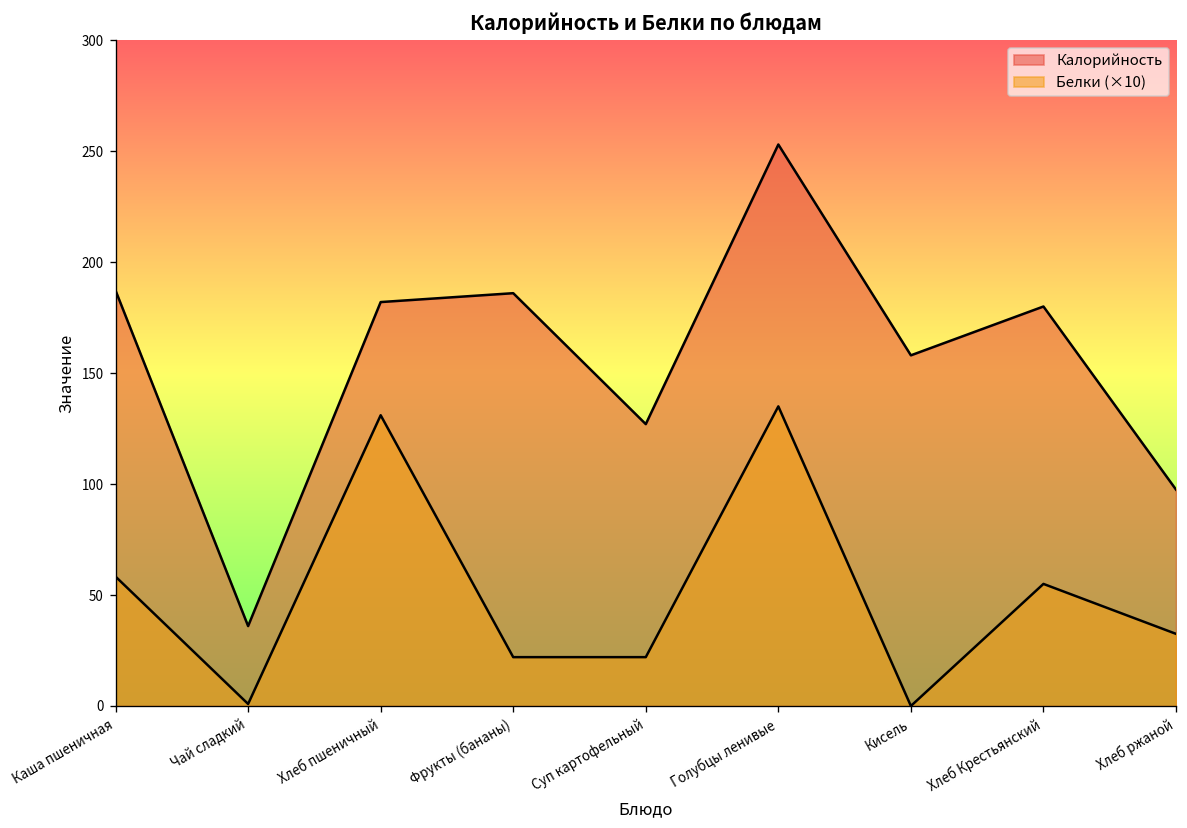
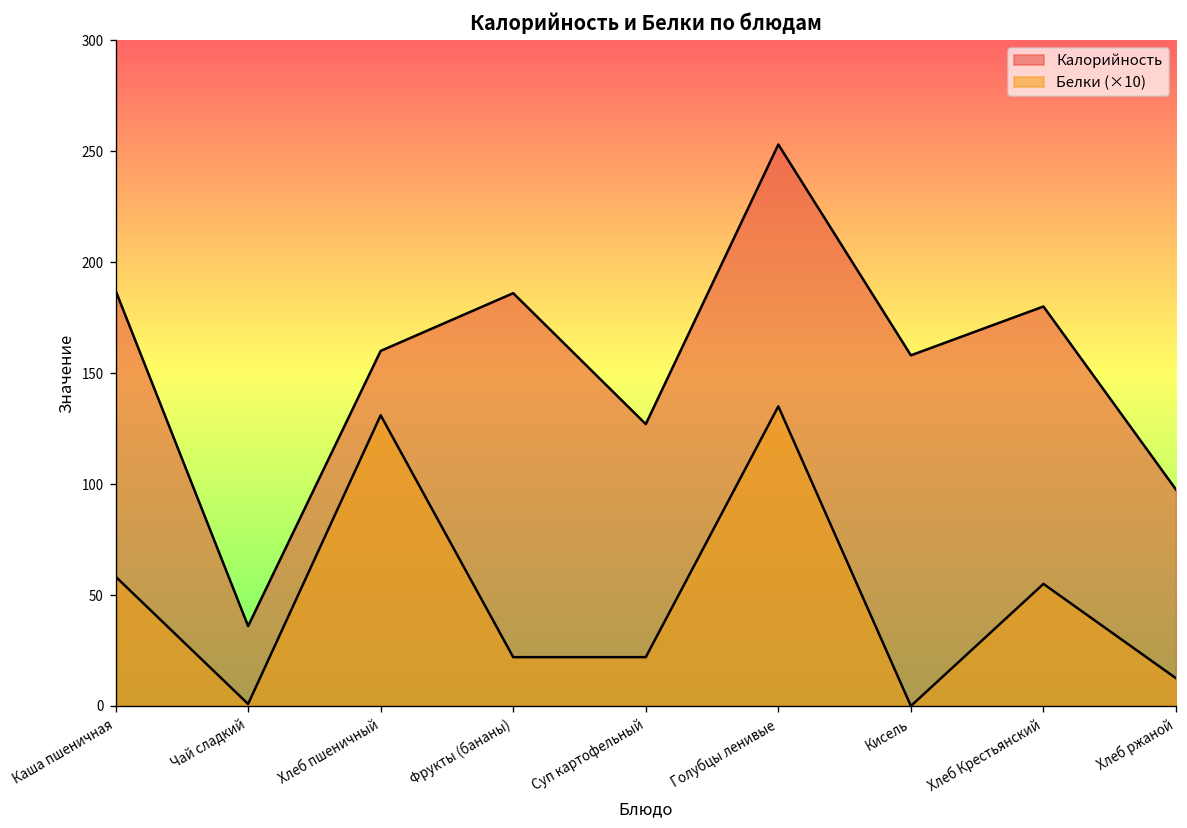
  {
    "Калорийность": {
      "Каша пшеничная": 187,
      "Чай сладкий": 36,
-     "Хлеб пшеничный": 182,
+     "Хлеб пшеничный": 160,
      "Фрукты (бананы)": 186,
      "Суп картофельный": 127,
      "Голубцы ленивые": 253,
      "Кисель": 158,
      "Хлеб Крестьянский": 180,
      "Хлеб ржаной": 98
    },
    "Белки (×10)": {
      "Каша пшеничная": 58,
      "Чай сладкий": 1,
      "Хлеб пшеничный": 131,
      "Фрукты (бананы)": 22,
      "Суп картофельный": 22,
      "Голубцы ленивые": 135,
      "Кисель": 0,
      "Хлеб Крестьянский": 55,
-     "Хлеб ржаной": 33
+     "Хлеб ржаной": 13
    }
  }
